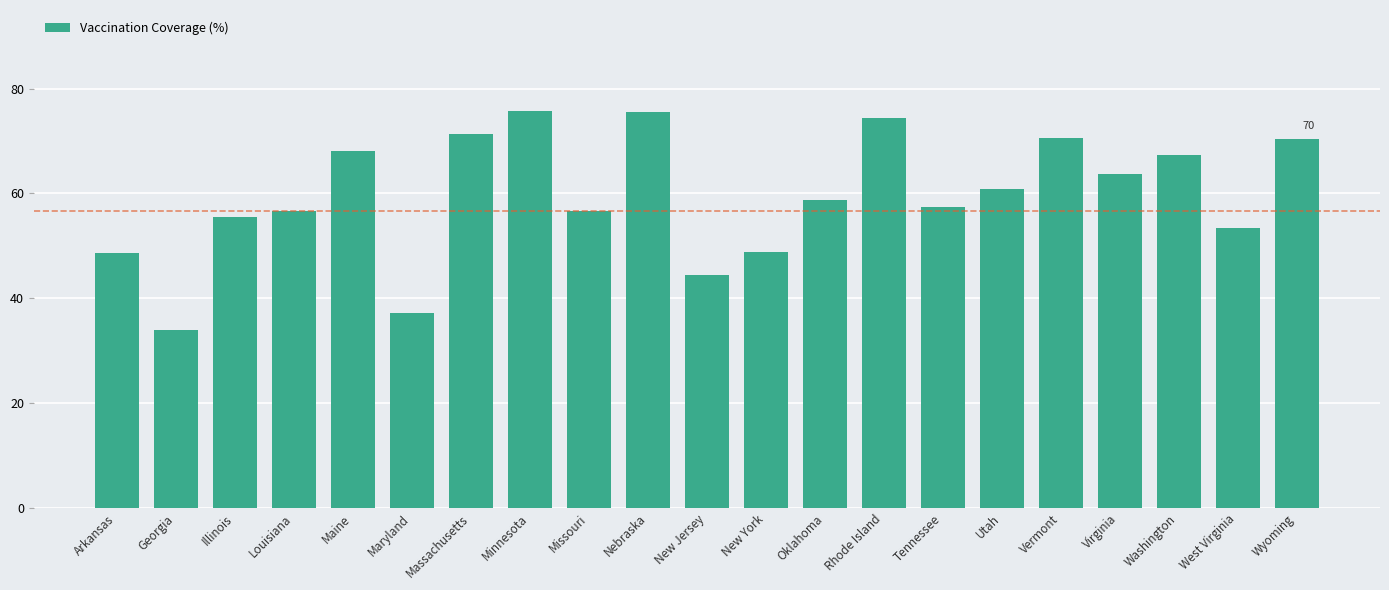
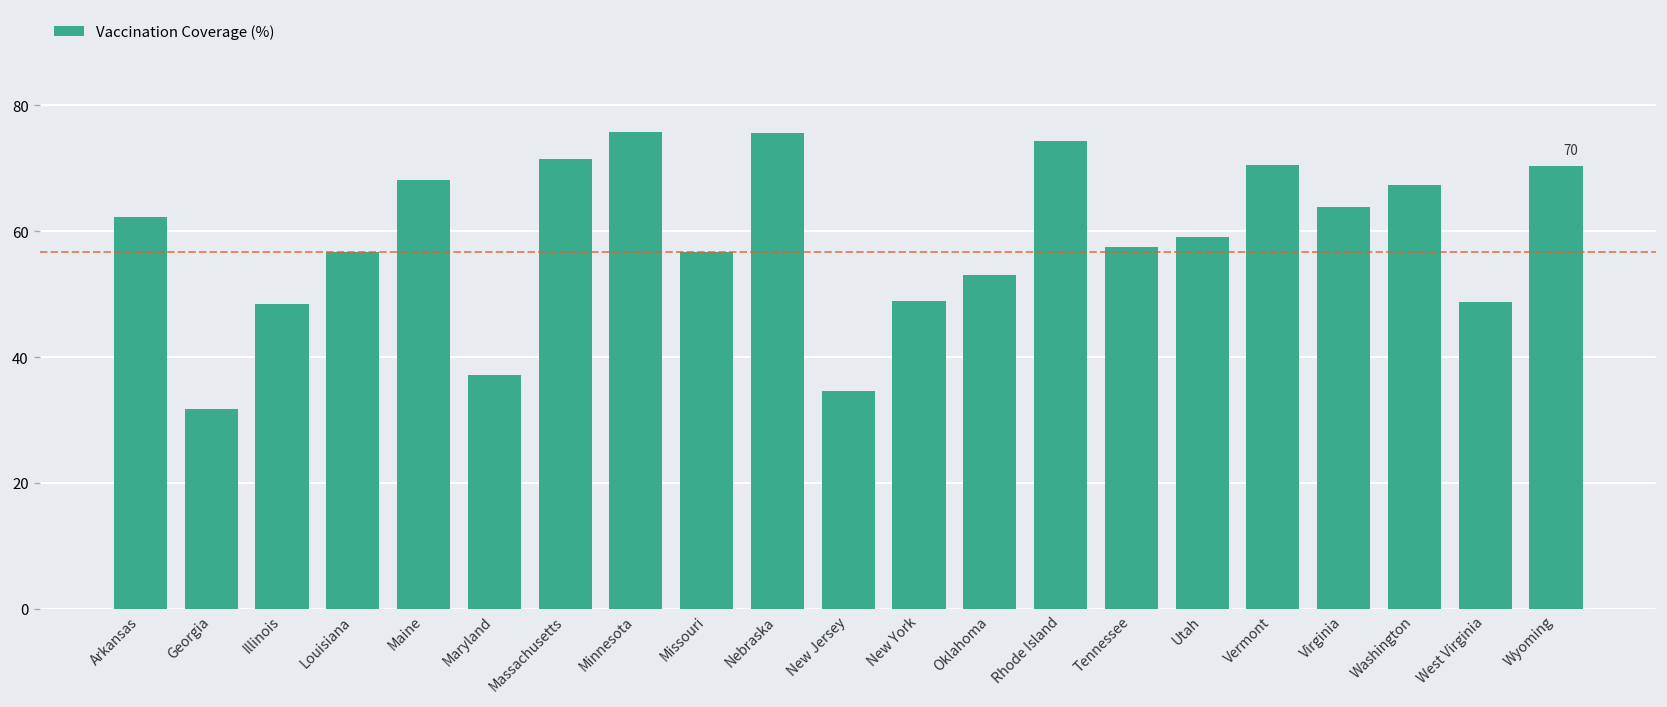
  {
-   "Arkansas": 49,
-   "Georgia": 34,
-   "Illinois": 56,
+   "Arkansas": 62,
+   "Georgia": 32,
+   "Illinois": 49,
    "Louisiana": 57,
    "Maine": 68,
    "Maryland": 37,
    "Massachusetts": 71,
    "Minnesota": 76,
    "Missouri": 57,
    "Nebraska": 76,
-   "New Jersey": 45,
+   "New Jersey": 35,
    "New York": 49,
-   "Oklahoma": 59,
+   "Oklahoma": 53,
    "Rhode Island": 74,
    "Tennessee": 58,
-   "Utah": 61,
+   "Utah": 59,
    "Vermont": 71,
    "Virginia": 64,
    "Washington": 67,
-   "West Virginia": 53
+   "West Virginia": 49
  }
